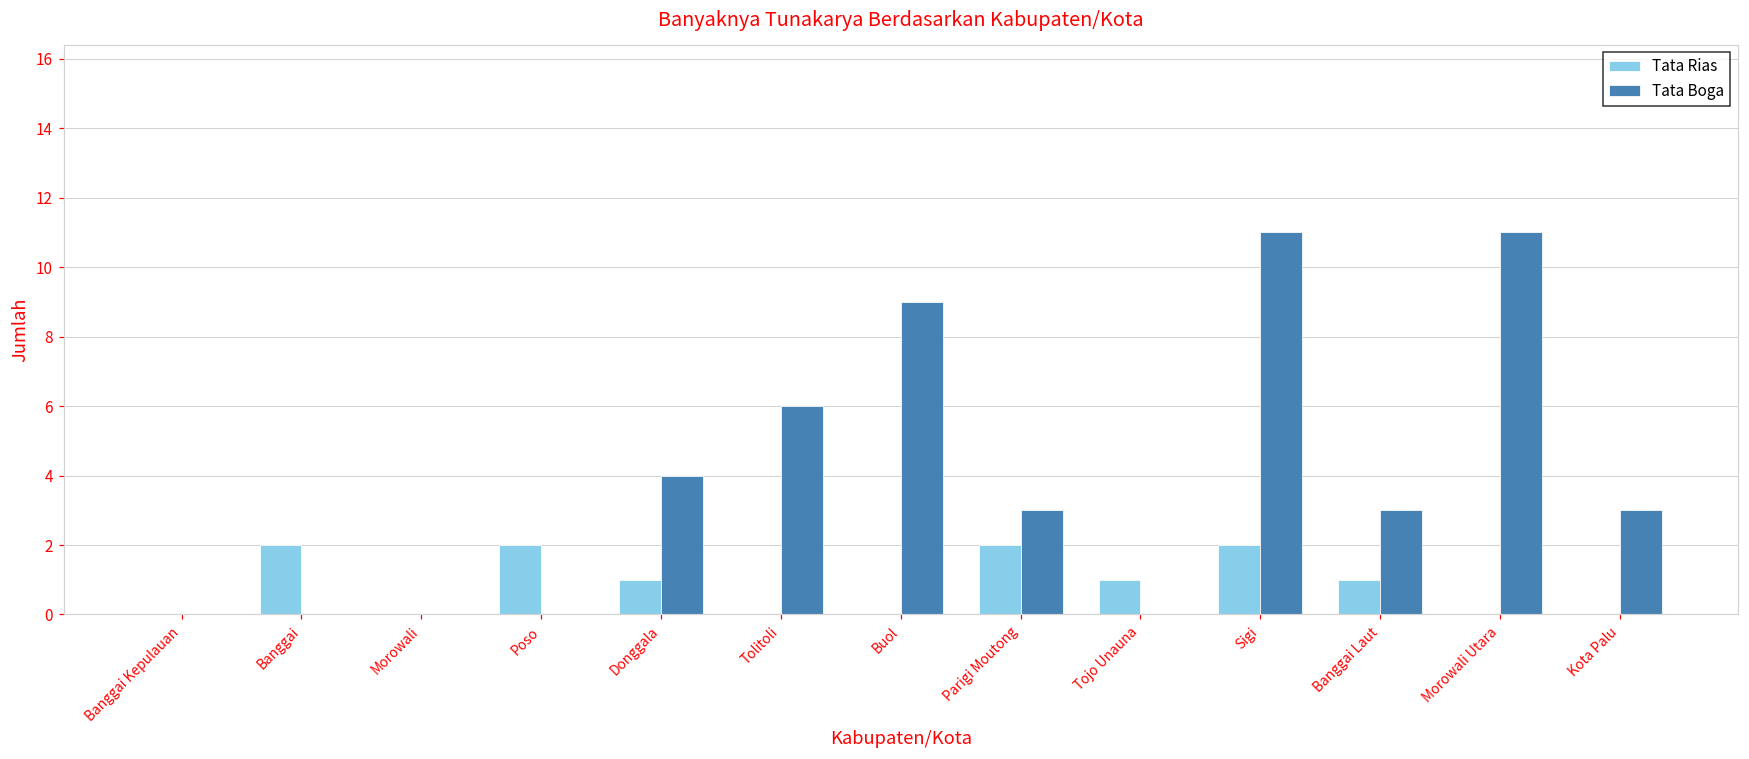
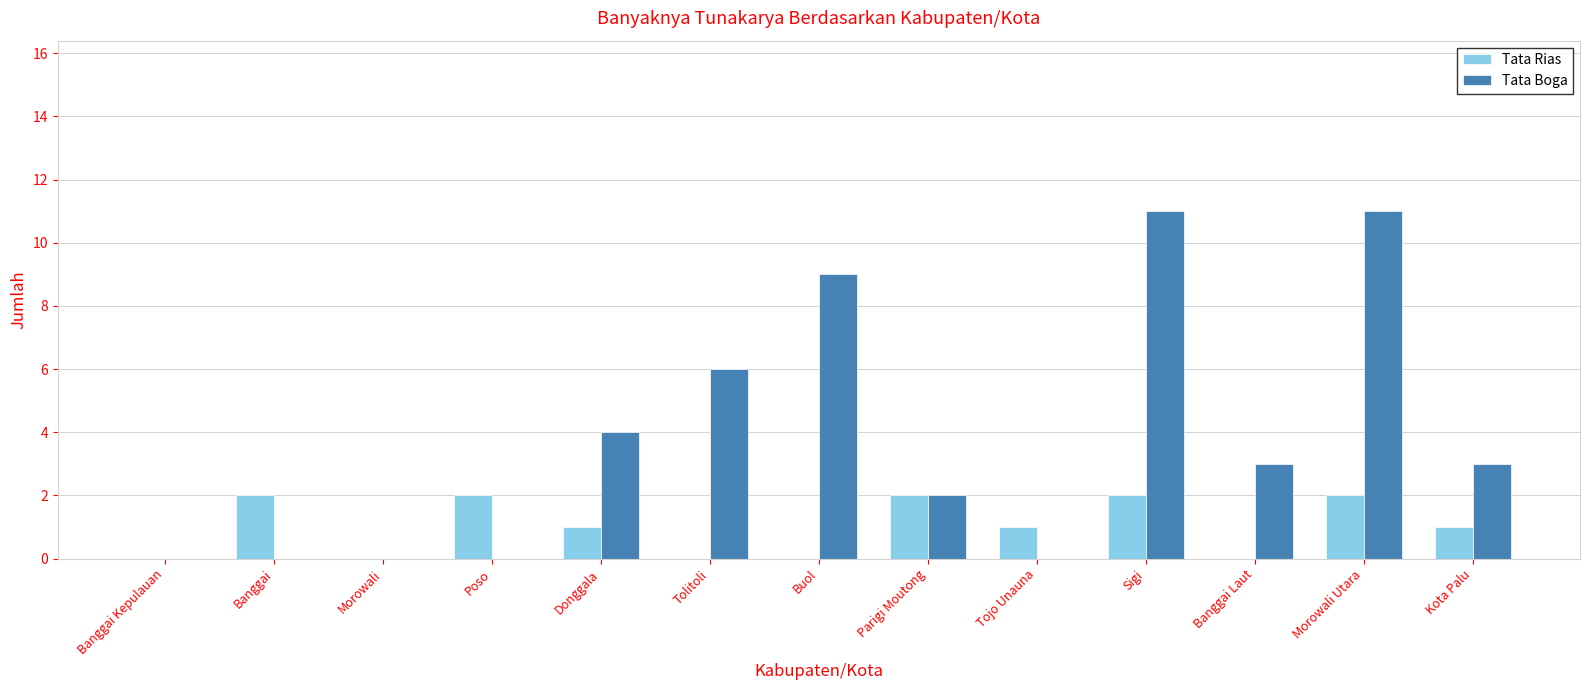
  {
    "Tata Rias": {
      "Banggai Kepulauan": 0,
      "Banggai": 2,
      "Morowali": 0,
      "Poso": 2,
      "Donggala": 1,
      "Tolitoli": 0,
      "Buol": 0,
      "Parigi Moutong": 2,
      "Tojo Unauna": 1,
      "Sigi": 2,
-     "Banggai Laut": 1,
-     "Morowali Utara": 0,
-     "Kota Palu": 0
+     "Banggai Laut": 0,
+     "Morowali Utara": 2,
+     "Kota Palu": 1
    },
    "Tata Boga": {
      "Banggai Kepulauan": 0,
      "Banggai": 0,
      "Morowali": 0,
      "Poso": 0,
      "Donggala": 4,
      "Tolitoli": 6,
      "Buol": 9,
-     "Parigi Moutong": 3,
+     "Parigi Moutong": 2,
      "Tojo Unauna": 0,
      "Sigi": 11,
      "Banggai Laut": 3,
      "Morowali Utara": 11,
      "Kota Palu": 3
    }
  }
